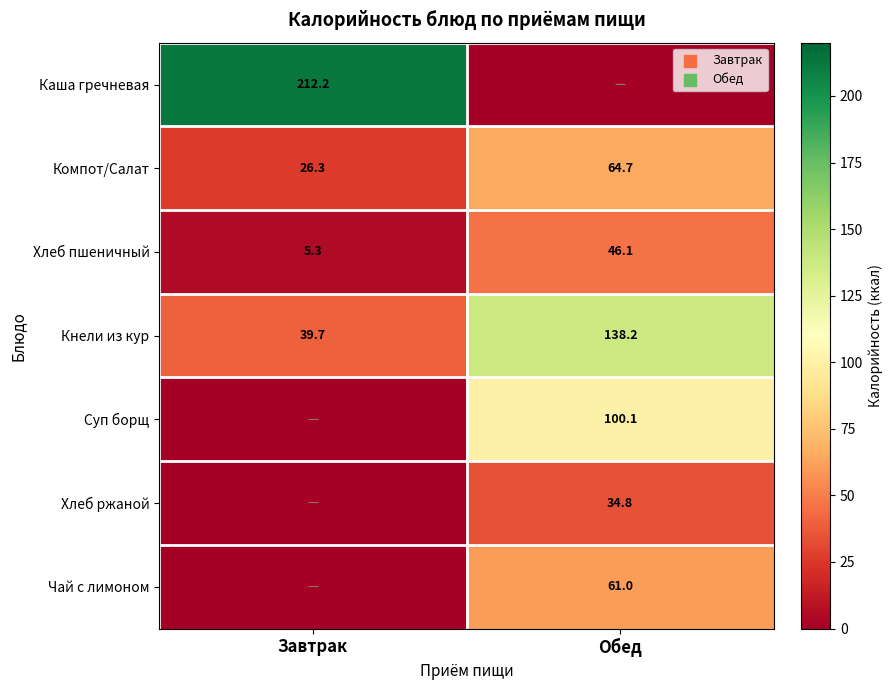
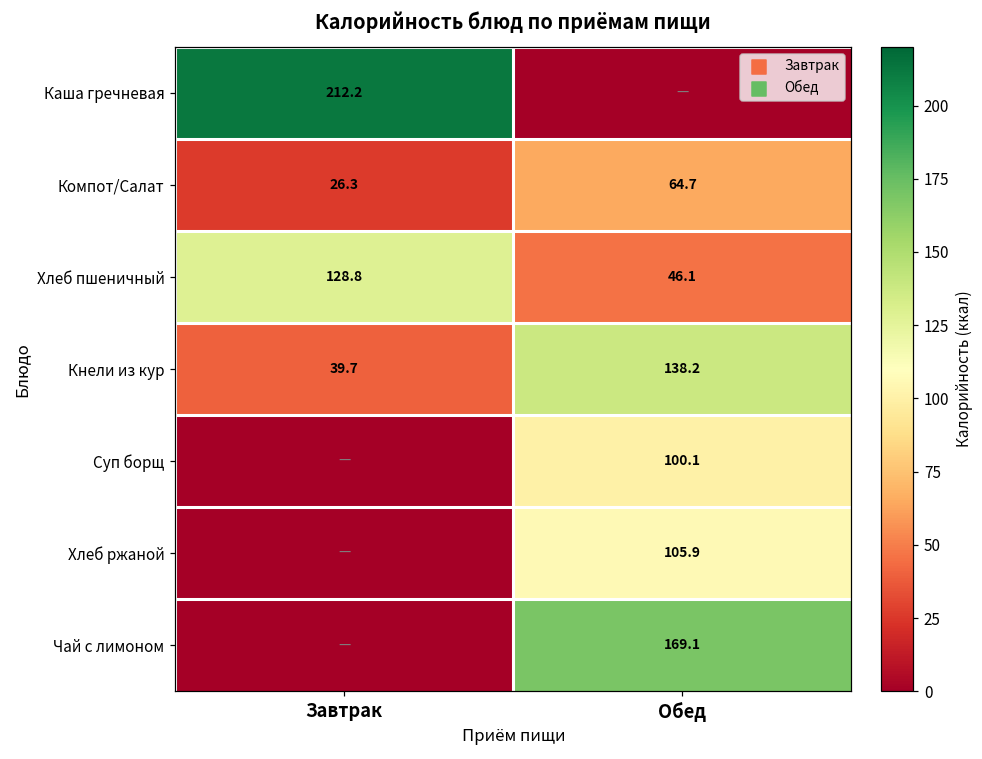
  {
    "Каша гречневая": {
      "Завтрак": 212.2
    },
    "Компот/Салат": {
      "Завтрак": 26.3,
      "Обед": 64.7
    },
    "Хлеб пшеничный": {
-     "Завтрак": 5.3,
+     "Завтрак": 128.8,
      "Обед": 46.1
    },
    "Кнели из кур": {
      "Завтрак": 39.7,
      "Обед": 138.2
    },
    "Суп борщ": {
      "Обед": 100.1
    },
    "Хлеб ржаной": {
-     "Обед": 34.8
+     "Обед": 105.9
    },
    "Чай с лимоном": {
-     "Обед": 61.0
+     "Обед": 169.1
    }
  }
